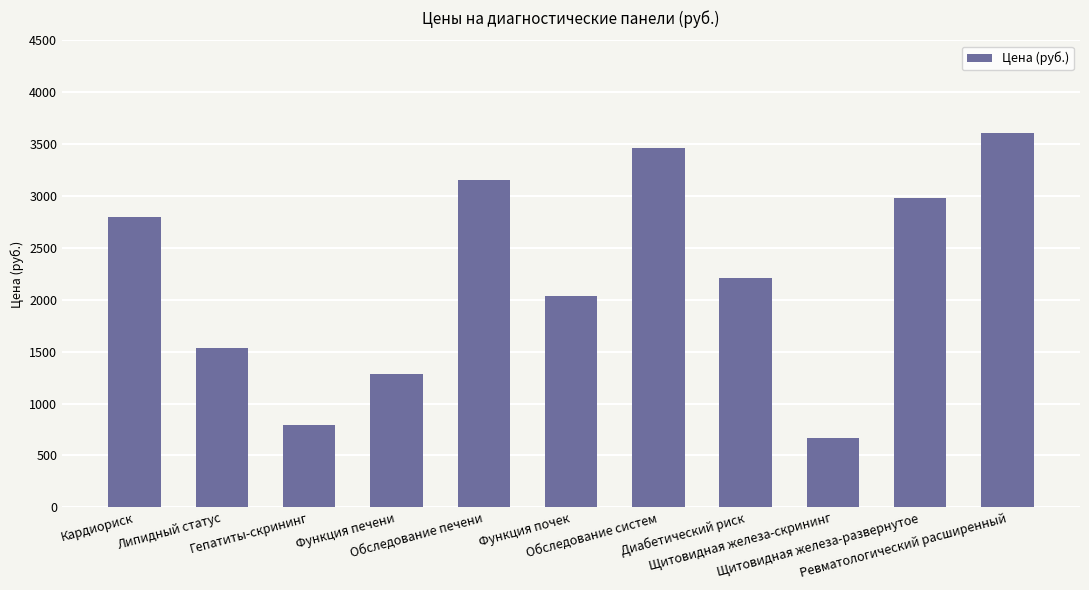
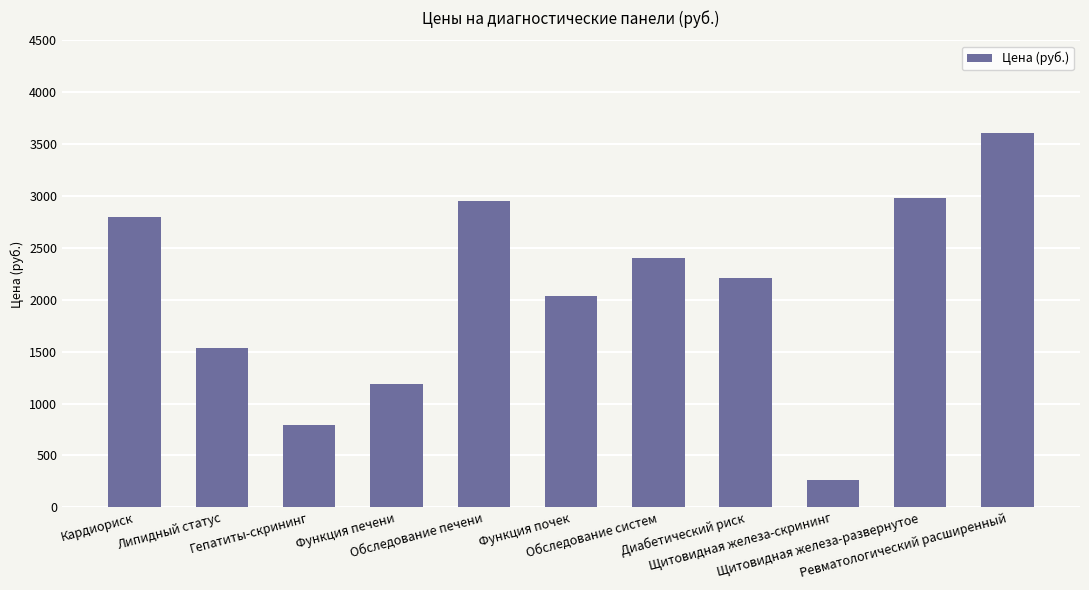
  {
    "Кардиориск": 2800,
    "Липидный статус": 1540,
    "Гепатиты-скрининг": 790,
-   "Функция печени": 1290,
-   "Обследование печени": 3150,
+   "Функция печени": 1190,
+   "Обследование печени": 2950,
    "Функция почек": 2040,
-   "Обследование систем": 3460,
+   "Обследование систем": 2400,
    "Диабетический риск": 2210,
-   "Щитовидная железа-скрининг": 670,
+   "Щитовидная железа-скрининг": 260,
    "Щитовидная железа-развернутое": 2980,
    "Ревматологический расширенный": 3610
  }
